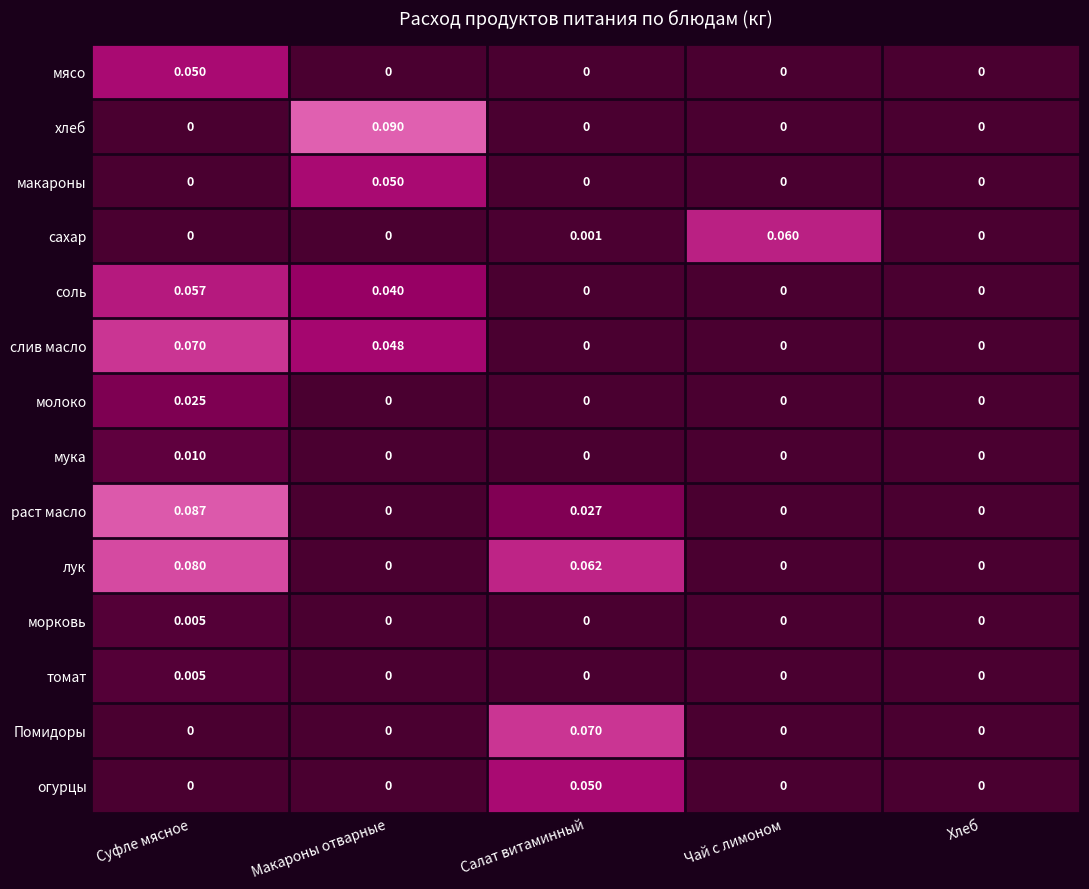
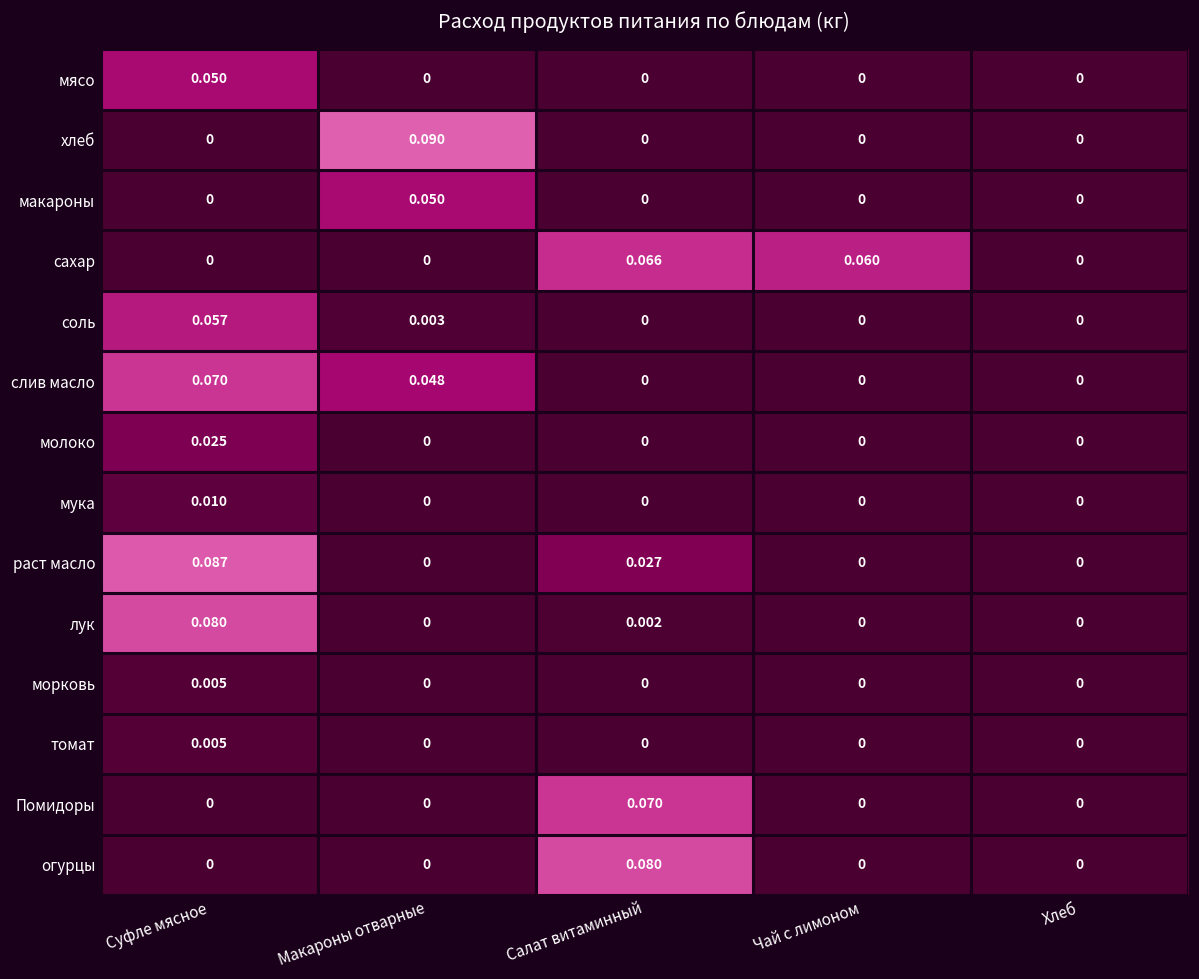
  {
    "мясо": {
      "Суфле мясное": 0.050,
      "Макароны отварные": 0,
      "Салат витаминный": 0,
      "Чай с лимоном": 0,
      "Хлеб": 0
    },
    "хлеб": {
      "Суфле мясное": 0,
      "Макароны отварные": 0.090,
      "Салат витаминный": 0,
      "Чай с лимоном": 0,
      "Хлеб": 0
    },
    "макароны": {
      "Суфле мясное": 0,
      "Макароны отварные": 0.050,
      "Салат витаминный": 0,
      "Чай с лимоном": 0,
      "Хлеб": 0
    },
    "сахар": {
      "Суфле мясное": 0,
      "Макароны отварные": 0,
-     "Салат витаминный": 0.001,
+     "Салат витаминный": 0.066,
      "Чай с лимоном": 0.060,
      "Хлеб": 0
    },
    "соль": {
      "Суфле мясное": 0.057,
-     "Макароны отварные": 0.040,
+     "Макароны отварные": 0.003,
      "Салат витаминный": 0,
      "Чай с лимоном": 0,
      "Хлеб": 0
    },
    "слив масло": {
      "Суфле мясное": 0.070,
      "Макароны отварные": 0.048,
      "Салат витаминный": 0,
      "Чай с лимоном": 0,
      "Хлеб": 0
    },
    "молоко": {
      "Суфле мясное": 0.025,
      "Макароны отварные": 0,
      "Салат витаминный": 0,
      "Чай с лимоном": 0,
      "Хлеб": 0
    },
    "мука": {
      "Суфле мясное": 0.010,
      "Макароны отварные": 0,
      "Салат витаминный": 0,
      "Чай с лимоном": 0,
      "Хлеб": 0
    },
    "раст масло": {
      "Суфле мясное": 0.087,
      "Макароны отварные": 0,
      "Салат витаминный": 0.027,
      "Чай с лимоном": 0,
      "Хлеб": 0
    },
    "лук": {
      "Суфле мясное": 0.080,
      "Макароны отварные": 0,
-     "Салат витаминный": 0.062,
+     "Салат витаминный": 0.002,
      "Чай с лимоном": 0,
      "Хлеб": 0
    },
    "морковь": {
      "Суфле мясное": 0.005,
      "Макароны отварные": 0,
      "Салат витаминный": 0,
      "Чай с лимоном": 0,
      "Хлеб": 0
    },
    "томат": {
      "Суфле мясное": 0.005,
      "Макароны отварные": 0,
      "Салат витаминный": 0,
      "Чай с лимоном": 0,
      "Хлеб": 0
    },
    "Помидоры": {
      "Суфле мясное": 0,
      "Макароны отварные": 0,
      "Салат витаминный": 0.070,
      "Чай с лимоном": 0,
      "Хлеб": 0
    },
    "огурцы": {
      "Суфле мясное": 0,
      "Макароны отварные": 0,
-     "Салат витаминный": 0.050,
+     "Салат витаминный": 0.080,
      "Чай с лимоном": 0,
      "Хлеб": 0
    }
  }
